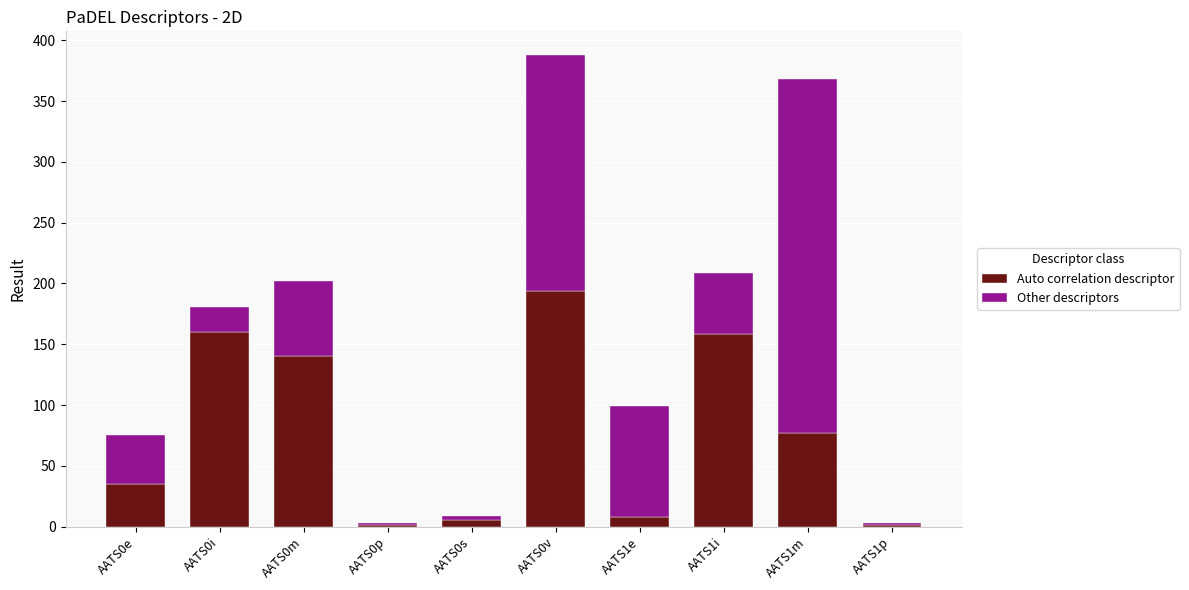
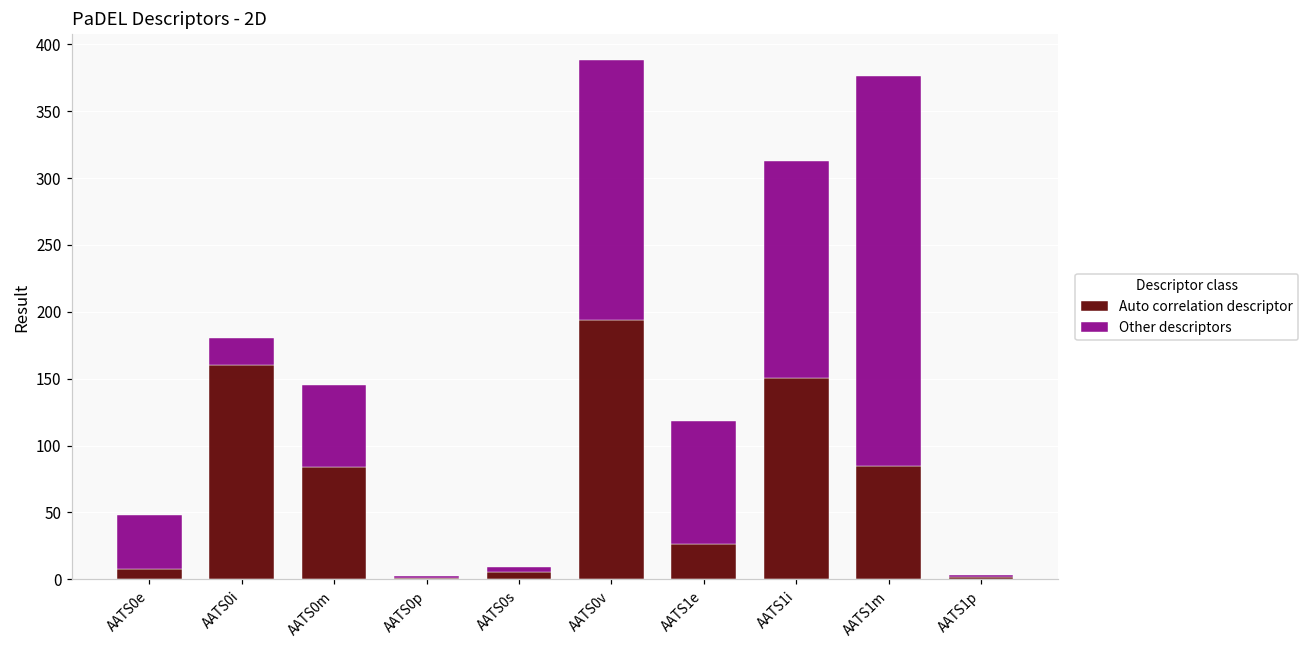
  {
    "Auto correlation descriptor": {
-     "AATS0e": 35,
+     "AATS0e": 8,
      "AATS0i": 160,
-     "AATS0m": 141,
+     "AATS0m": 84,
      "AATS0s": 6,
      "AATS0v": 194,
-     "AATS1e": 8,
-     "AATS1i": 158,
-     "AATS1m": 77
+     "AATS1e": 27,
+     "AATS1i": 151,
+     "AATS1m": 85
    },
    "Other descriptors": {
      "AATS0e": 40,
      "AATS0i": 20,
      "AATS0m": 61,
      "AATS0s": 3,
      "AATS0v": 194,
      "AATS1e": 92,
-     "AATS1i": 50,
+     "AATS1i": 162,
      "AATS1m": 291
    }
  }
